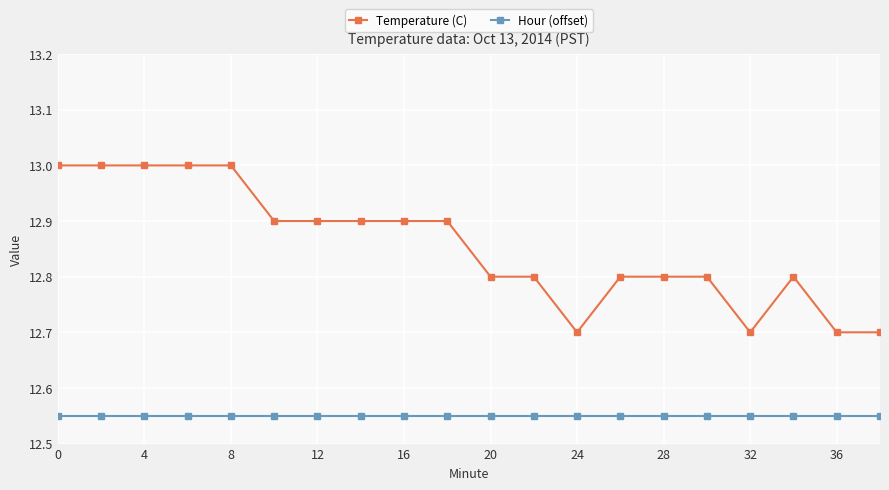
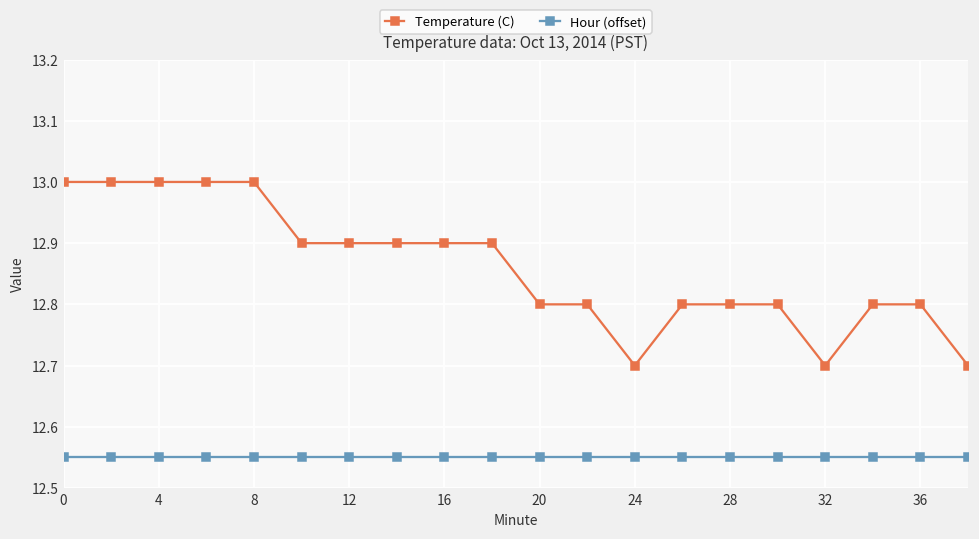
  {
    "Temperature (C)": {
      "0": 13.0,
      "4": 13.0,
      "8": 13.0,
      "12": 12.9,
      "16": 12.9,
      "20": 12.8,
      "24": 12.7,
      "28": 12.8,
      "32": 12.7,
-     "36": 12.7
+     "36": 12.8
    },
    "Hour (offset)": {
      "0": 12.55,
      "4": 12.55,
      "8": 12.55,
      "12": 12.55,
      "16": 12.55,
      "20": 12.55,
      "24": 12.55,
      "28": 12.55,
      "32": 12.55,
      "36": 12.55
    }
  }
